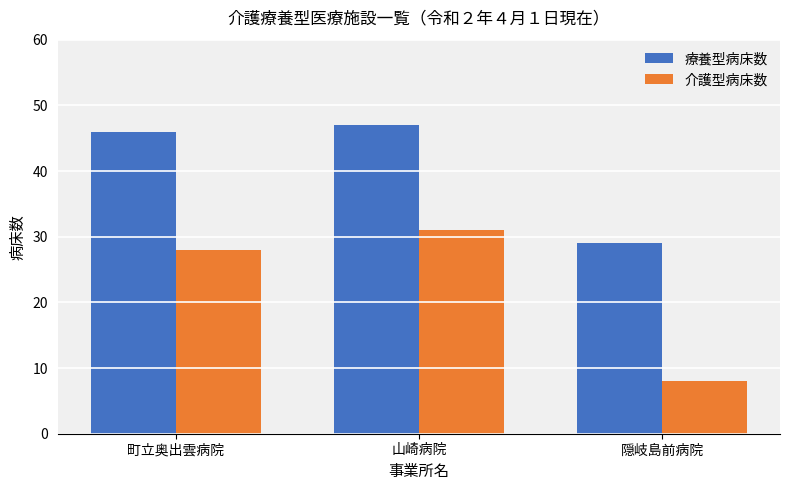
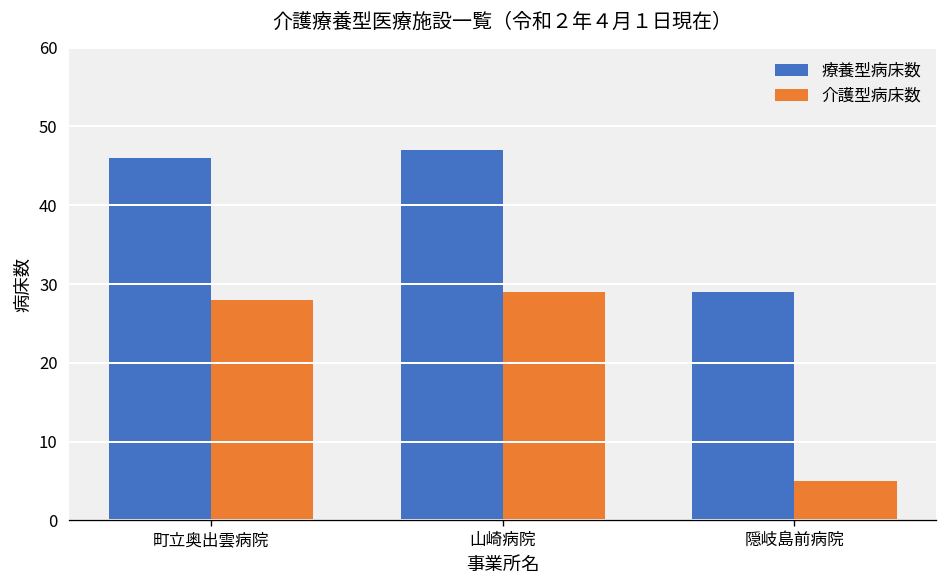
  {
    "療養型病床数": {
      "町立奥出雲病院": 46,
      "山崎病院": 47,
      "隠岐島前病院": 29
    },
    "介護型病床数": {
      "町立奥出雲病院": 28,
-     "山崎病院": 31,
-     "隠岐島前病院": 8
+     "山崎病院": 29,
+     "隠岐島前病院": 5
    }
  }
